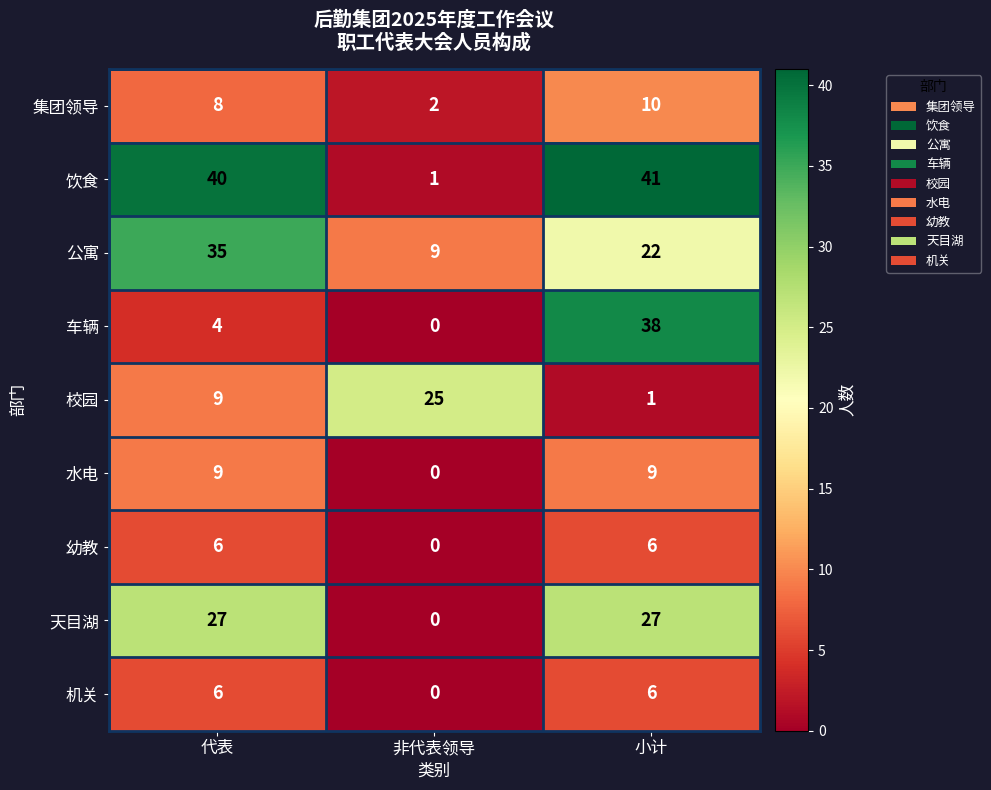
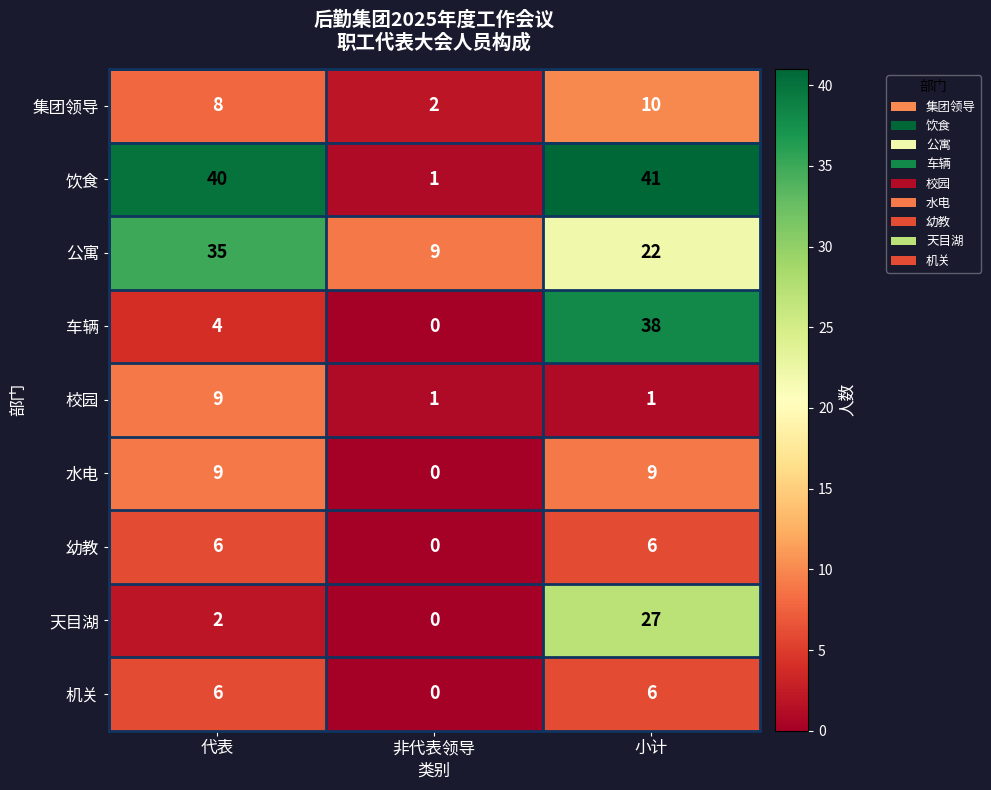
  {
    "集团领导": {
      "代表": 8,
      "非代表领导": 2,
      "小计": 10
    },
    "饮食": {
      "代表": 40,
      "非代表领导": 1,
      "小计": 41
    },
    "公寓": {
      "代表": 35,
      "非代表领导": 9,
      "小计": 22
    },
    "车辆": {
      "代表": 4,
      "非代表领导": 0,
      "小计": 38
    },
    "校园": {
      "代表": 9,
-     "非代表领导": 25,
+     "非代表领导": 1,
      "小计": 1
    },
    "水电": {
      "代表": 9,
      "非代表领导": 0,
      "小计": 9
    },
    "幼教": {
      "代表": 6,
      "非代表领导": 0,
      "小计": 6
    },
    "天目湖": {
-     "代表": 27,
+     "代表": 2,
      "非代表领导": 0,
      "小计": 27
    },
    "机关": {
      "代表": 6,
      "非代表领导": 0,
      "小计": 6
    }
  }
